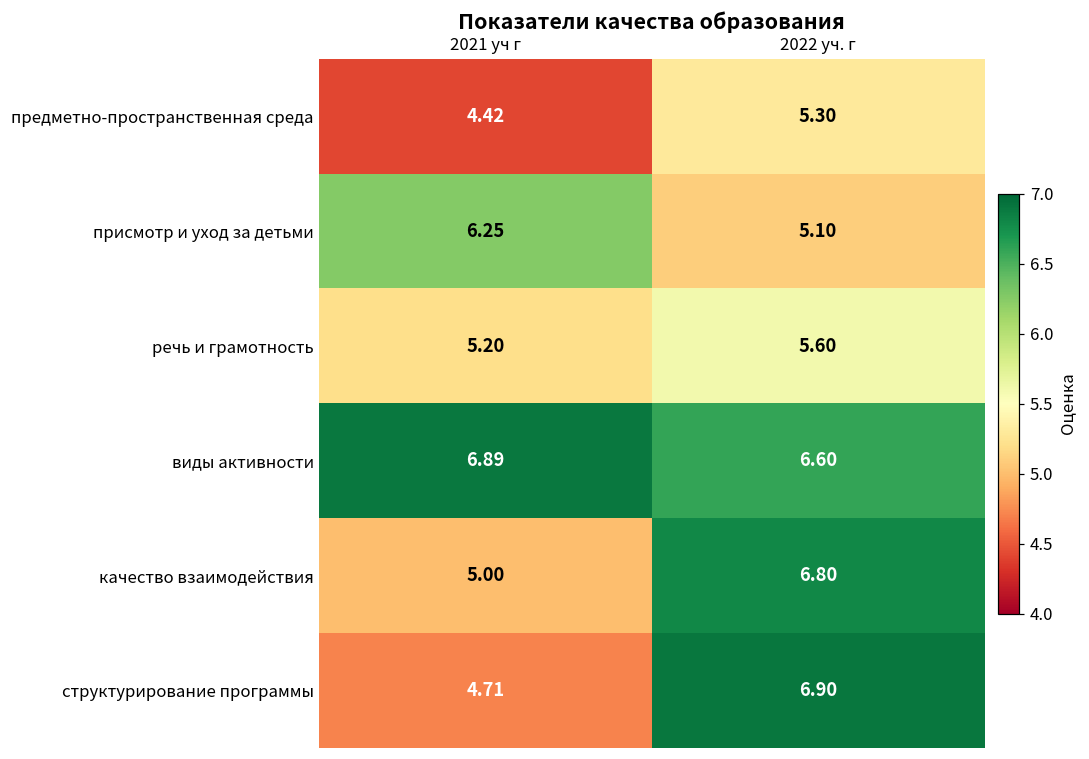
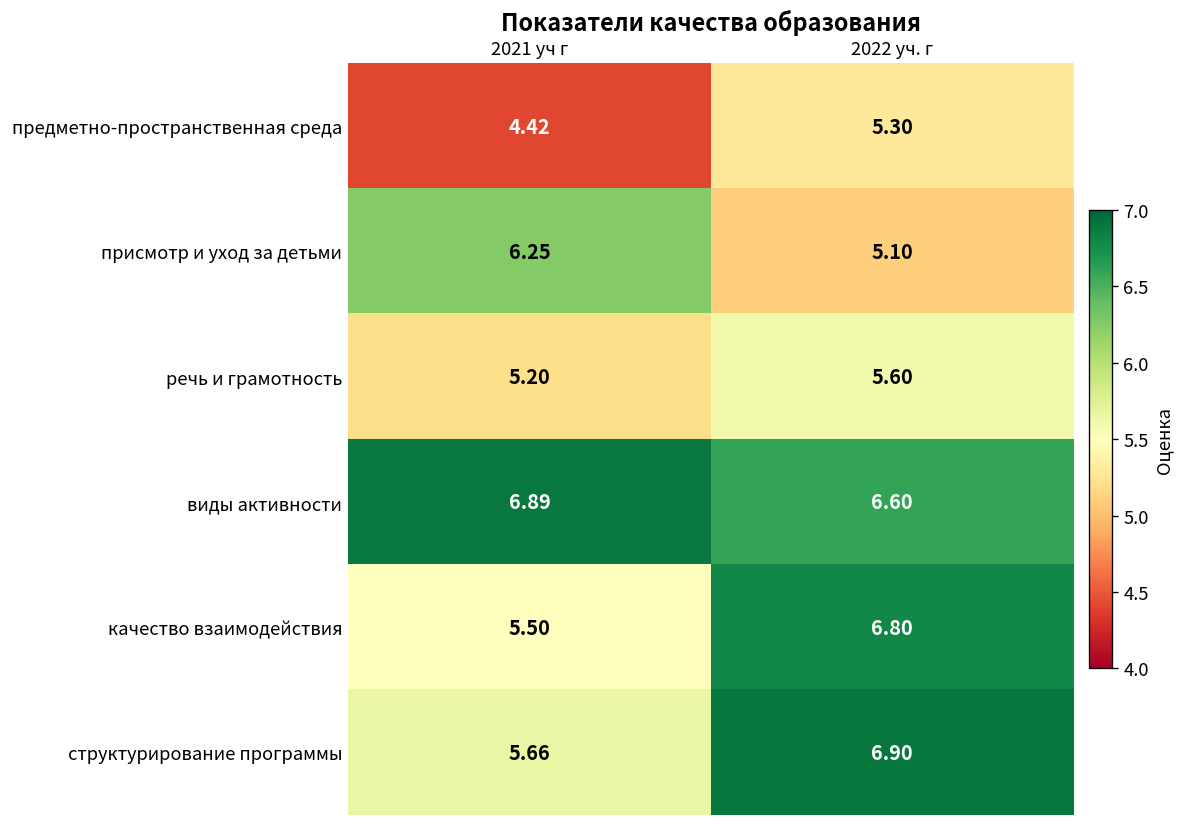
  {
    "предметно-пространственная среда": {
      "2021 уч г": 4.42,
      "2022 уч. г": 5.30
    },
    "присмотр и уход за детьми": {
      "2021 уч г": 6.25,
      "2022 уч. г": 5.10
    },
    "речь и грамотность": {
      "2021 уч г": 5.20,
      "2022 уч. г": 5.60
    },
    "виды активности": {
      "2021 уч г": 6.89,
      "2022 уч. г": 6.60
    },
    "качество взаимодействия": {
-     "2021 уч г": 5.00,
+     "2021 уч г": 5.50,
      "2022 уч. г": 6.80
    },
    "структурирование программы": {
-     "2021 уч г": 4.71,
+     "2021 уч г": 5.66,
      "2022 уч. г": 6.90
    }
  }
